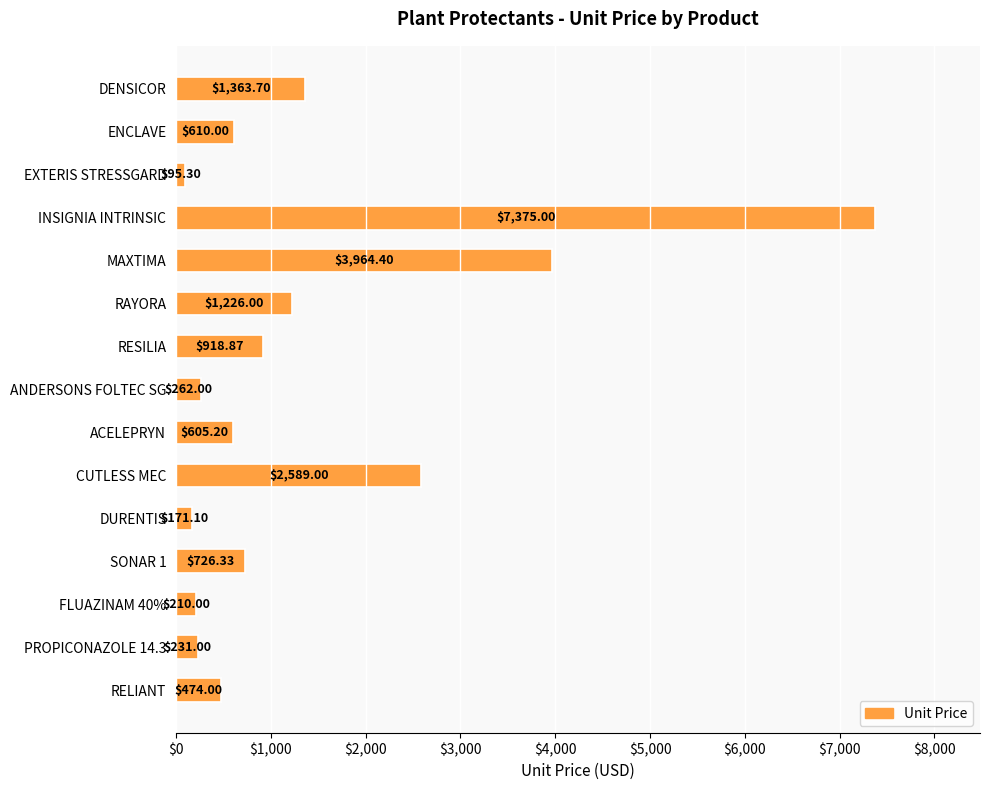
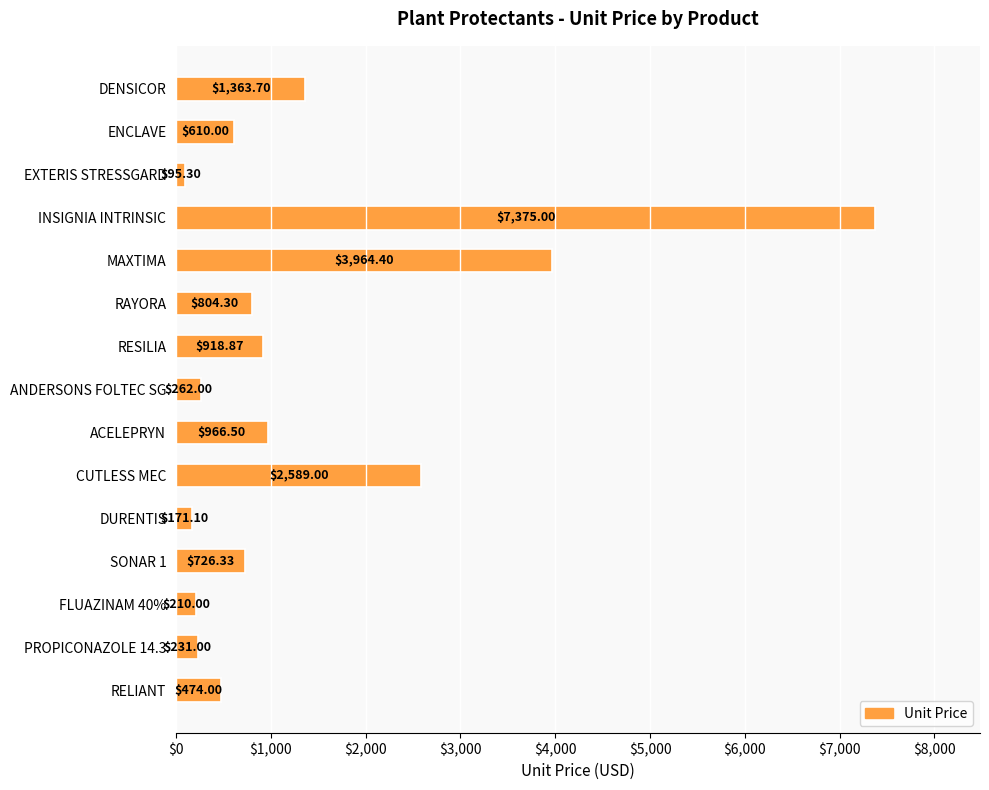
  {
    "DENSICOR": "$1,363.70",
    "ENCLAVE": "$610.00",
    "EXTERIS STRESSGARD": "$95.30",
    "INSIGNIA INTRINSIC": "$7,375.00",
    "MAXTIMA": "$3,964.40",
-   "RAYORA": "$1,226.00",
+   "RAYORA": "$804.30",
    "RESILIA": "$918.87",
    "ANDERSONS FOLTEC SG": "$262.00",
-   "ACELEPRYN": "$605.20",
+   "ACELEPRYN": "$966.50",
    "CUTLESS MEC": "$2,589.00",
    "DURENTIS": "$171.10",
    "SONAR 1": "$726.33",
    "FLUAZINAM 40%": "$210.00",
    "PROPICONAZOLE 14.3": "$231.00",
    "RELIANT": "$474.00"
  }
